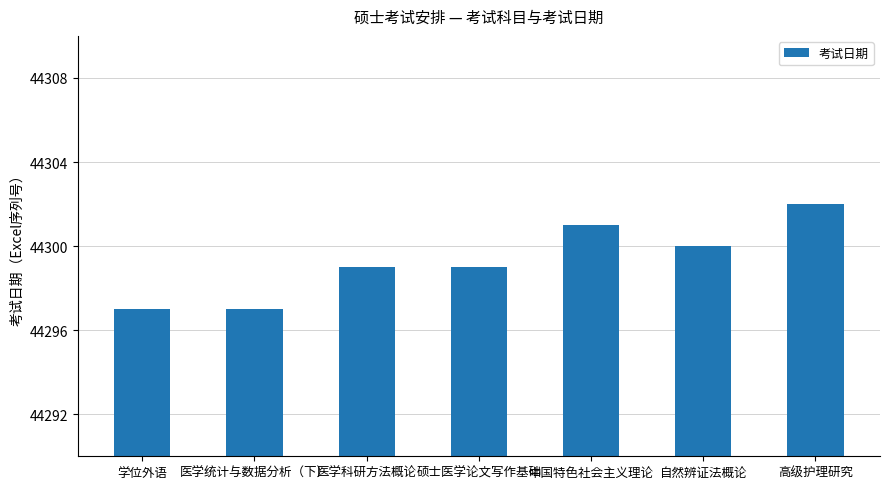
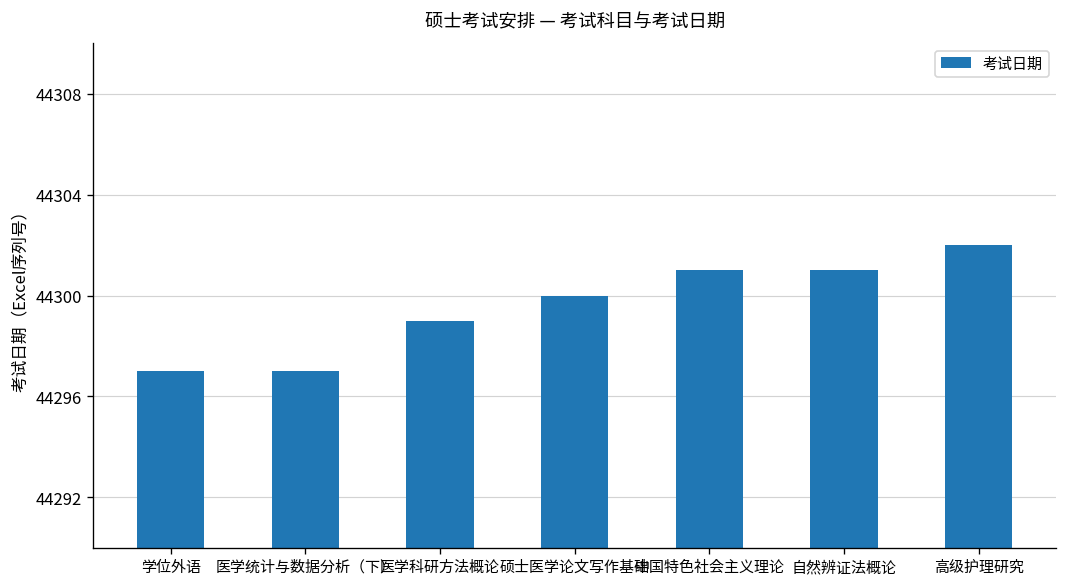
  {
    "学位外语": 44297,
    "医学统计与数据分析（下）": 44297,
    "医学科研方法概论": 44299,
-   "硕士医学论文写作基础": 44299,
+   "硕士医学论文写作基础": 44300,
    "中国特色社会主义理论": 44301,
-   "自然辨证法概论": 44300,
+   "自然辨证法概论": 44301,
    "高级护理研究": 44302
  }
